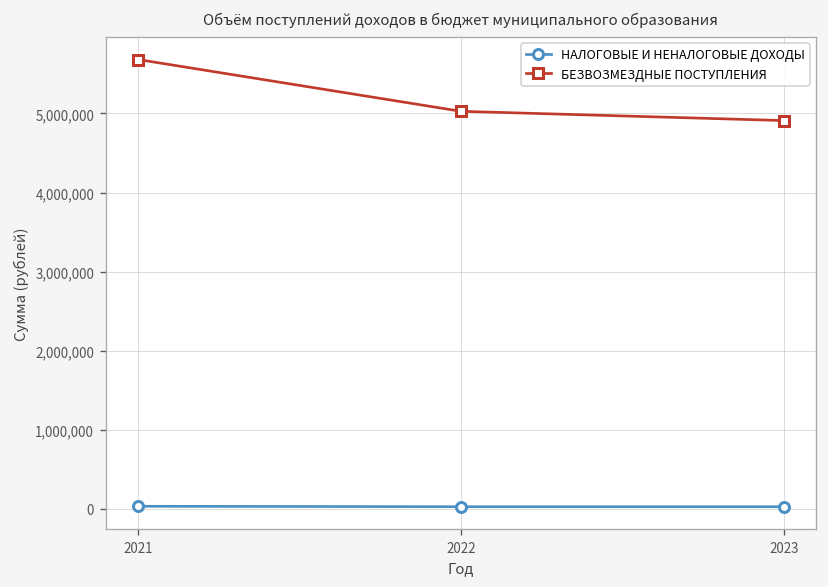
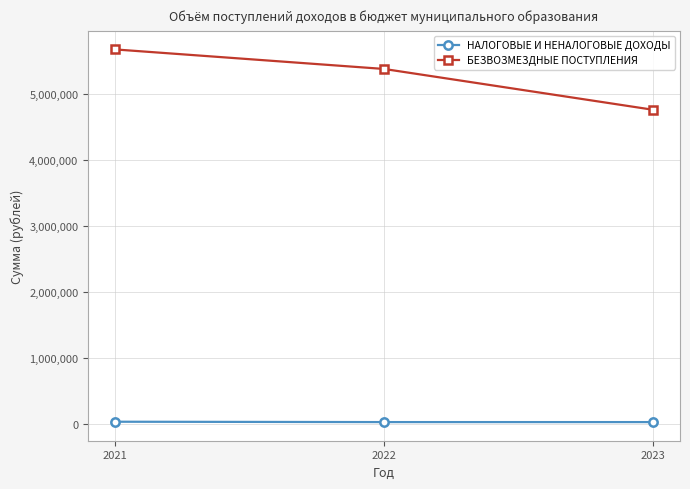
  {
    "НАЛОГОВЫЕ И НЕНАЛОГОВЫЕ ДОХОДЫ": {
      "2021": "0",
      "2022": "0",
      "2023": "0"
    },
    "БЕЗВОЗМЕЗДНЫЕ ПОСТУПЛЕНИЯ": {
      "2021": "5,700,000",
-     "2022": "5,000,000",
-     "2023": "4,900,000"
+     "2022": "5,400,000",
+     "2023": "4,800,000"
    }
  }
